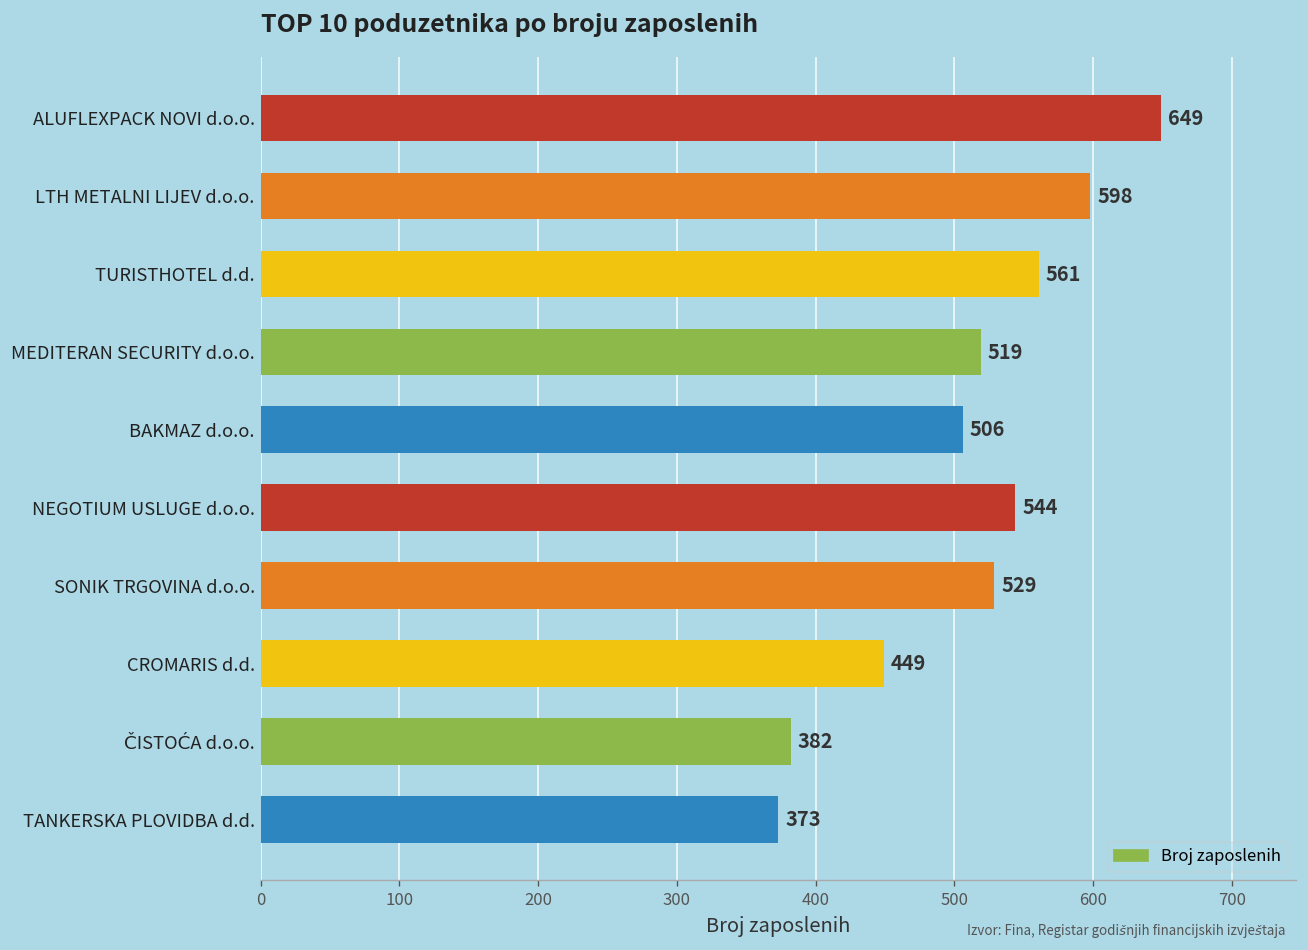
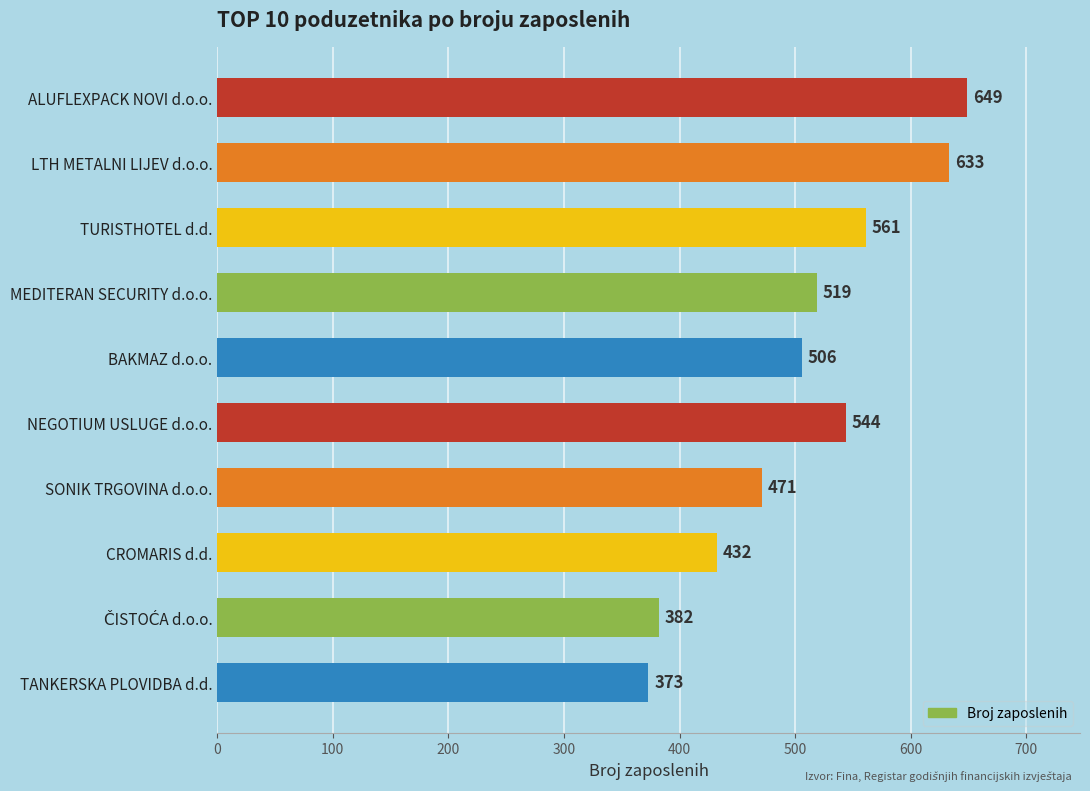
  {
    "ALUFLEXPACK NOVI d.o.o.": 649,
-   "LTH METALNI LIJEV d.o.o.": 598,
+   "LTH METALNI LIJEV d.o.o.": 633,
    "TURISTHOTEL d.d.": 561,
    "MEDITERAN SECURITY d.o.o.": 519,
    "BAKMAZ d.o.o.": 506,
    "NEGOTIUM USLUGE d.o.o.": 544,
-   "SONIK TRGOVINA d.o.o.": 529,
-   "CROMARIS d.d.": 449,
+   "SONIK TRGOVINA d.o.o.": 471,
+   "CROMARIS d.d.": 432,
    "ČISTOĆA d.o.o.": 382,
    "TANKERSKA PLOVIDBA d.d.": 373
  }
